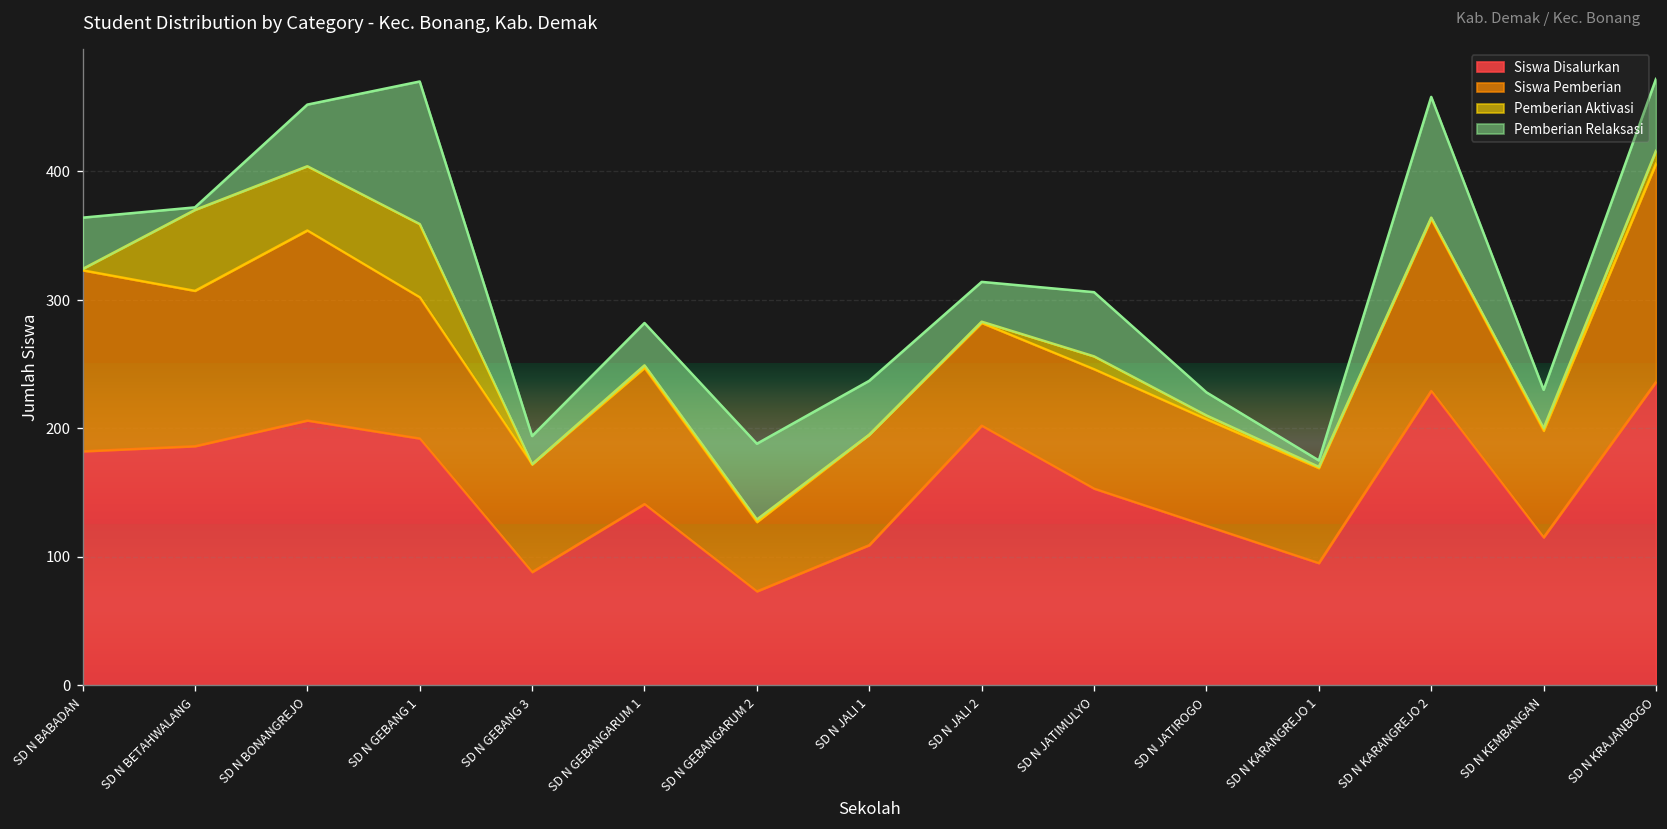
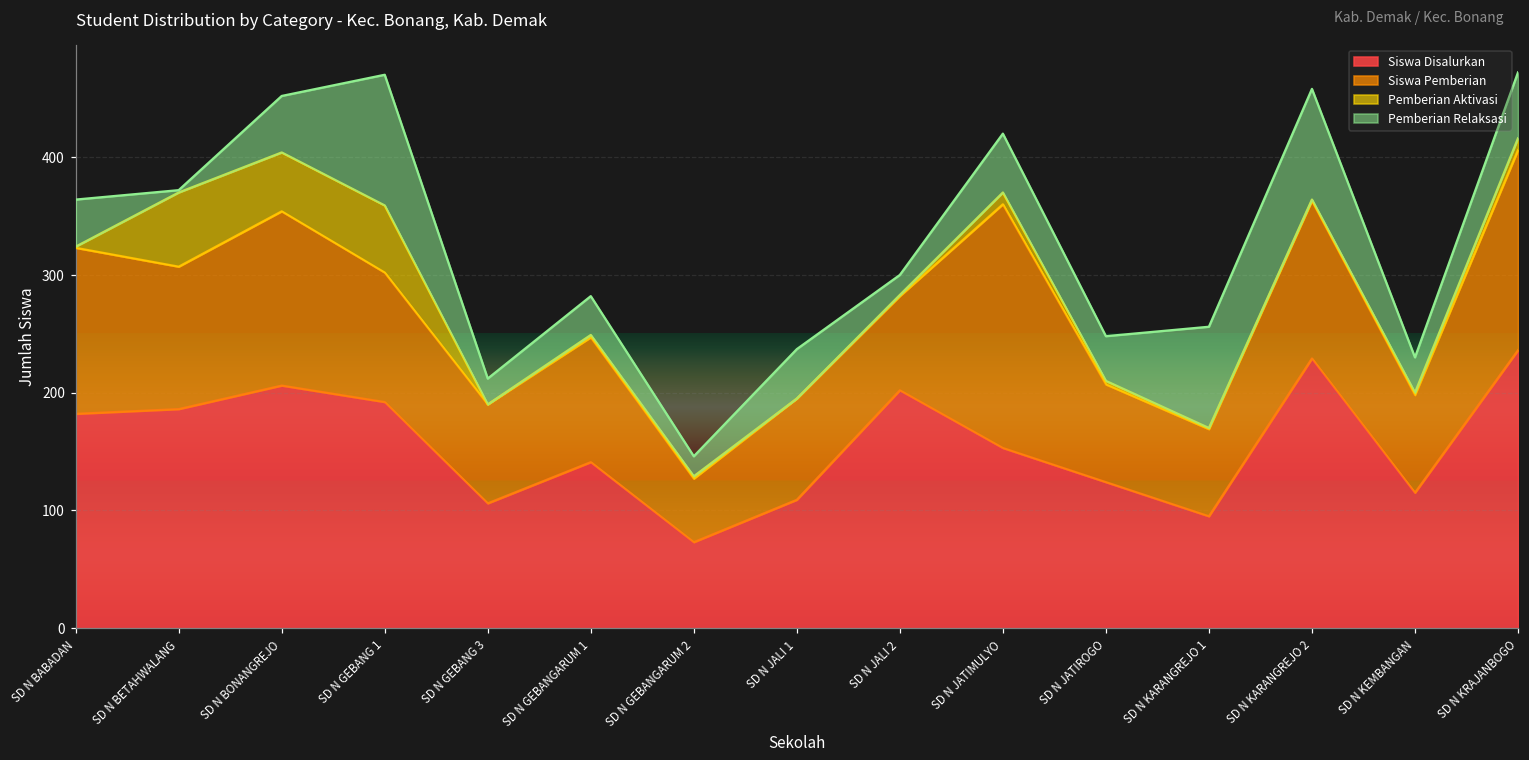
  {
    "Siswa Disalurkan": {
      "SD N BABADAN": 182,
      "SD N BETAHWALANG": 186,
      "SD N BONANGREJO": 206,
      "SD N GEBANG 1": 192,
-     "SD N GEBANG 3": 88,
+     "SD N GEBANG 3": 106,
      "SD N GEBANGARUM 1": 141,
      "SD N GEBANGARUM 2": 73,
      "SD N JALI 1": 109,
      "SD N JALI 2": 202,
      "SD N JATIMULYO": 153,
      "SD N JATIROGO": 124,
      "SD N KARANGREJO 1": 95,
      "SD N KARANGREJO 2": 229,
      "SD N KEMBANGAN": 115,
      "SD N KRAJANBOGO": 236
    },
    "Siswa Pemberian": {
      "SD N BETAHWALANG": 121,
      "SD N BONANGREJO": 148,
      "SD N GEBANG 1": 110,
-     "SD N JATIMULYO": 93,
+     "SD N JATIMULYO": 207,
      "SD N JATIROGO": 83,
      "SD N KRAJANBOGO": 170
    },
    "Pemberian Aktivasi": {
      "SD N BONANGREJO": 50,
      "SD N GEBANG 1": 57,
      "SD N JATIMULYO": 10,
      "SD N JATIROGO": 3,
      "SD N KRAJANBOGO": 10
    },
    "Pemberian Relaksasi": {
      "SD N BABADAN": 40,
      "SD N BONANGREJO": 48,
      "SD N GEBANG 1": 111,
      "SD N GEBANG 3": 22,
      "SD N GEBANGARUM 1": 33,
-     "SD N GEBANGARUM 2": 59,
+     "SD N GEBANGARUM 2": 17,
      "SD N JALI 1": 42,
-     "SD N JALI 2": 31,
+     "SD N JALI 2": 17,
      "SD N JATIMULYO": 50,
-     "SD N JATIROGO": 18,
-     "SD N KARANGREJO 1": 5,
+     "SD N JATIROGO": 38,
+     "SD N KARANGREJO 1": 86,
      "SD N KARANGREJO 2": 94,
      "SD N KEMBANGAN": 30,
      "SD N KRAJANBOGO": 56
    }
  }
